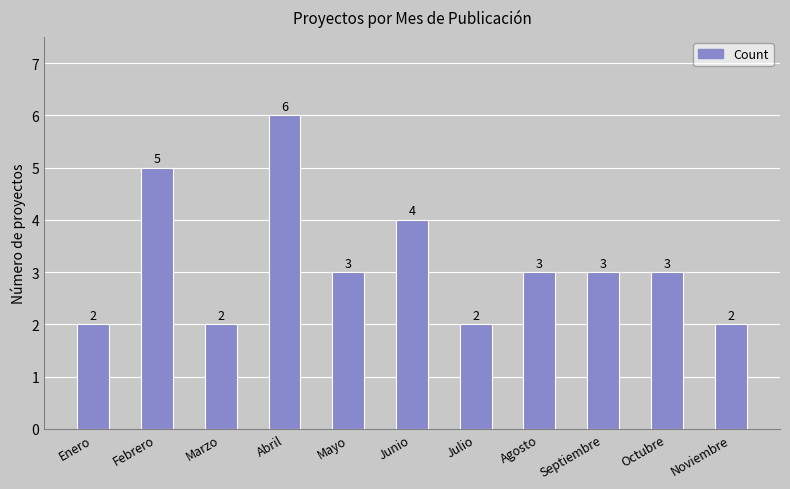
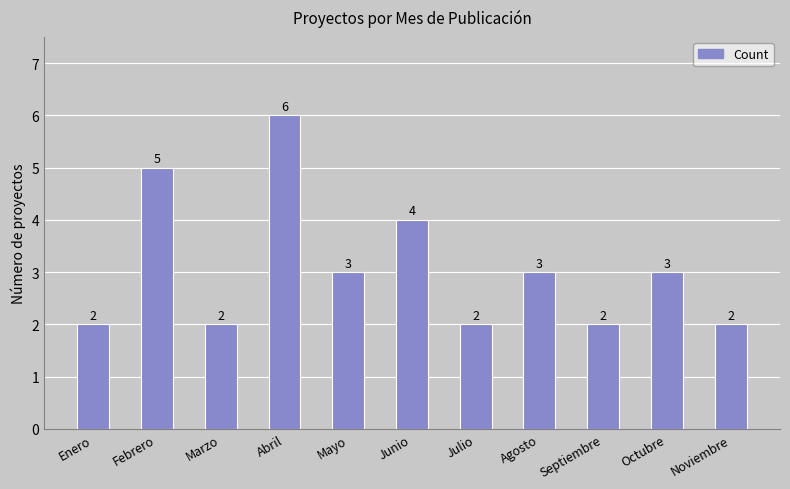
  {
    "Enero": 2,
    "Febrero": 5,
    "Marzo": 2,
    "Abril": 6,
    "Mayo": 3,
    "Junio": 4,
    "Julio": 2,
    "Agosto": 3,
-   "Septiembre": 3,
+   "Septiembre": 2,
    "Octubre": 3,
    "Noviembre": 2
  }
